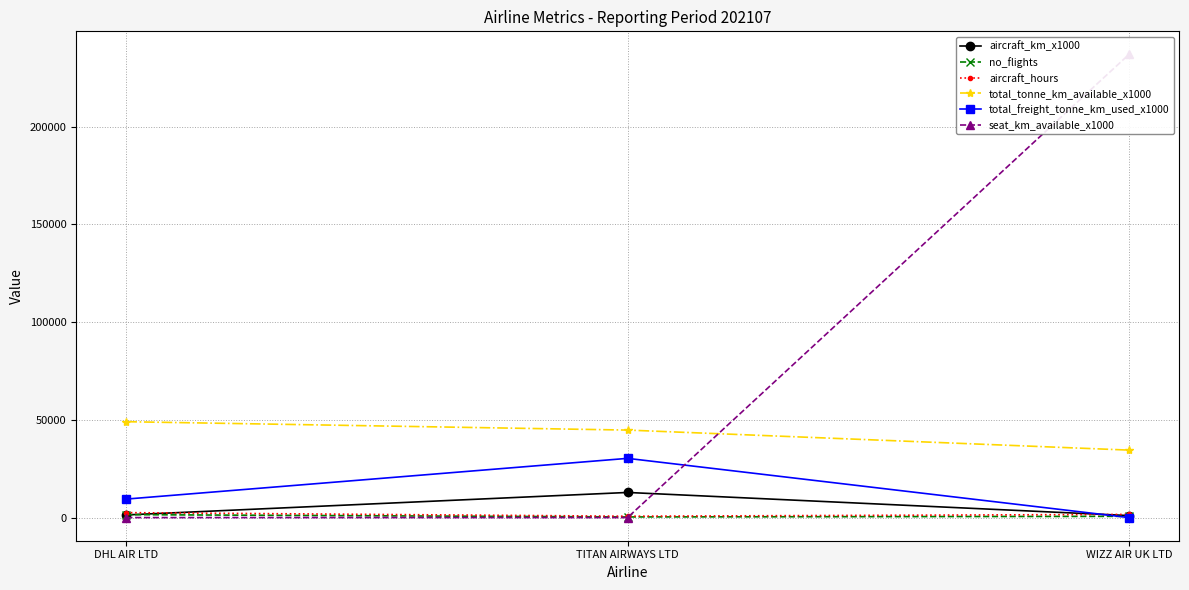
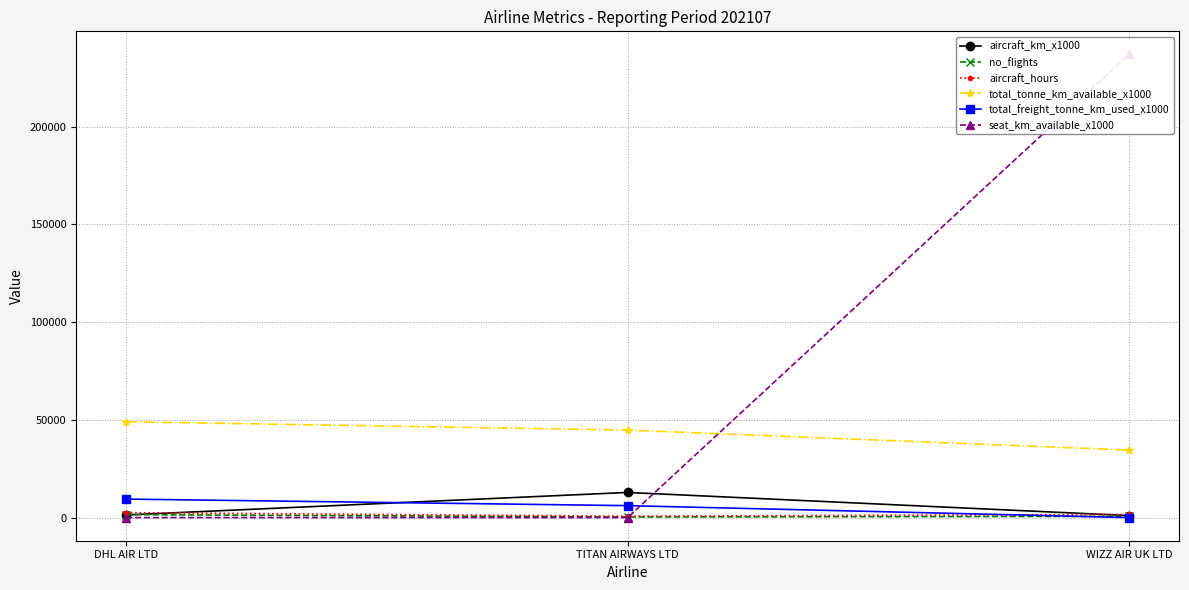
  {
    "aircraft_km_x1000": {
      "TITAN AIRWAYS LTD": 13000
    },
    "total_tonne_km_available_x1000": {
      "DHL AIR LTD": 49000,
      "TITAN AIRWAYS LTD": 45000,
      "WIZZ AIR UK LTD": 35000
    },
    "total_freight_tonne_km_used_x1000": {
      "DHL AIR LTD": 9000,
-     "TITAN AIRWAYS LTD": 30000
+     "TITAN AIRWAYS LTD": 6000
    },
    "seat_km_available_x1000": {
      "DHL AIR LTD": 0
    }
  }
